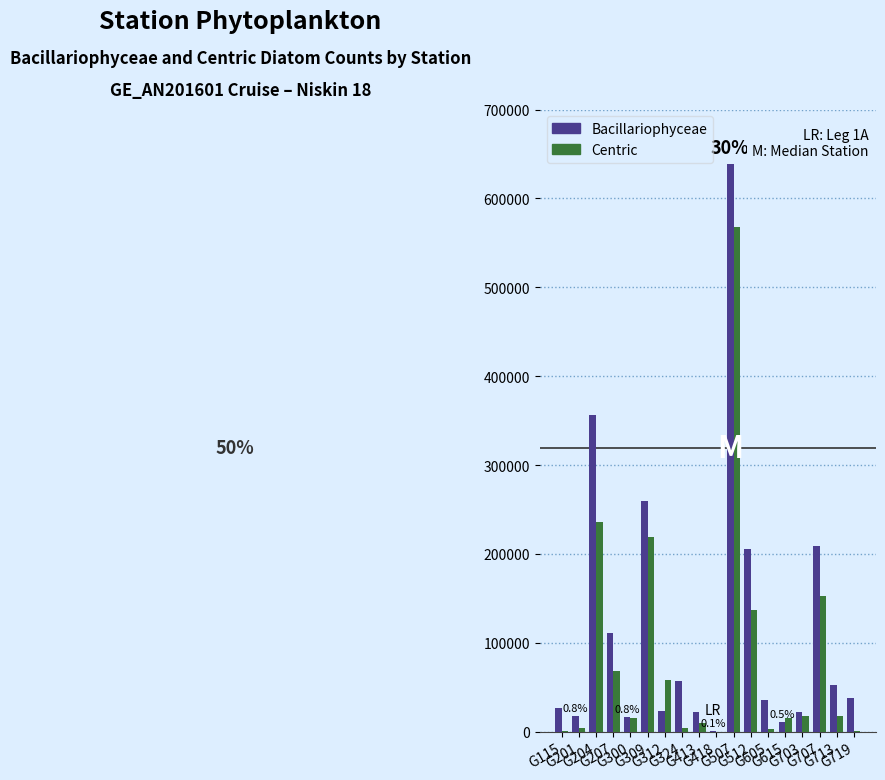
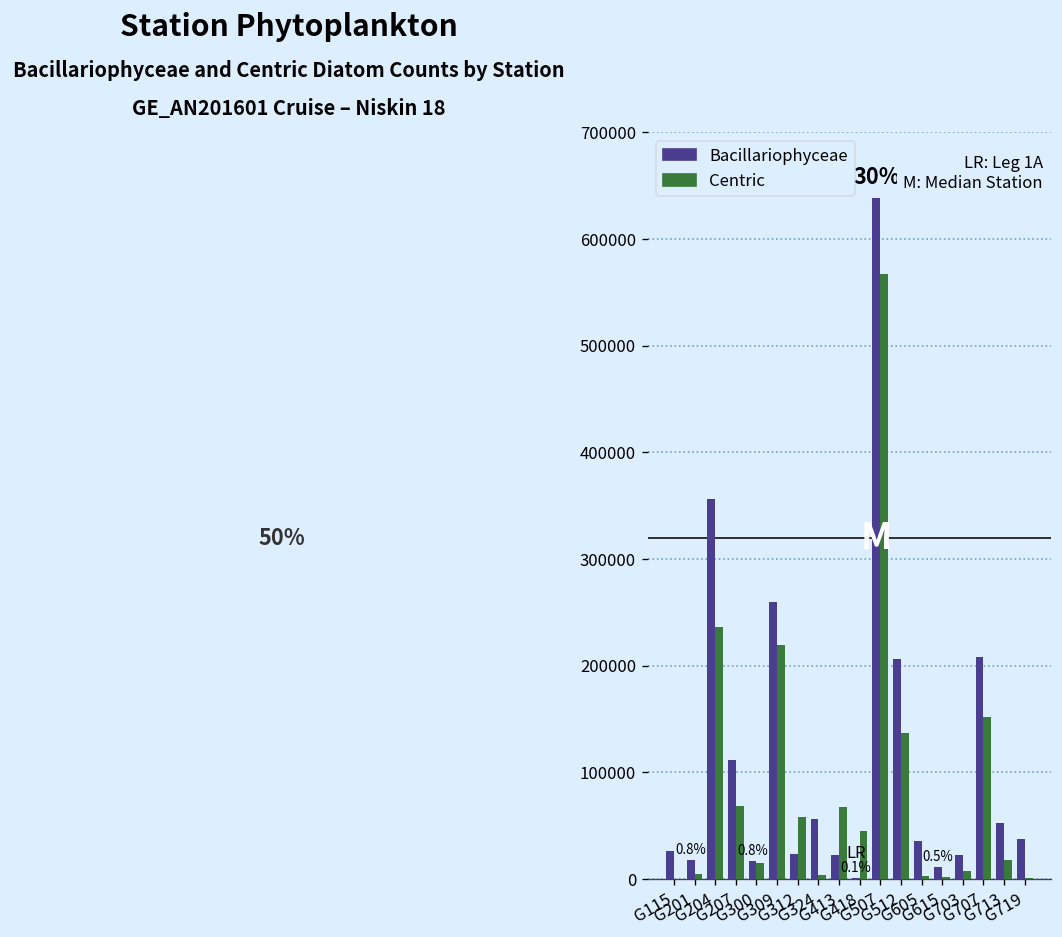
  {
    "Bacillariophyceae": {
      "G115": 30000,
      "G204": 360000,
      "G207": 110000,
      "G309": 260000,
      "G312": 20000,
      "G324": 60000,
      "G413": 20000,
      "G512": 210000,
      "G605": 40000,
      "G615": 10000,
      "G703": 20000,
      "G707": 210000,
      "G713": 50000,
      "G719": 40000
    },
    "Centric": {
      "G201": 0,
      "G204": 240000,
      "G207": 70000,
      "G300": 20000,
      "G309": 220000,
      "G312": 60000,
      "G324": 0,
-     "G413": 10000,
-     "G418": 0,
+     "G413": 70000,
+     "G418": 50000,
      "G507": 570000,
      "G512": 140000,
-     "G615": 20000,
-     "G703": 20000,
+     "G615": 0,
+     "G703": 10000,
      "G707": 150000,
      "G713": 20000
    }
  }
